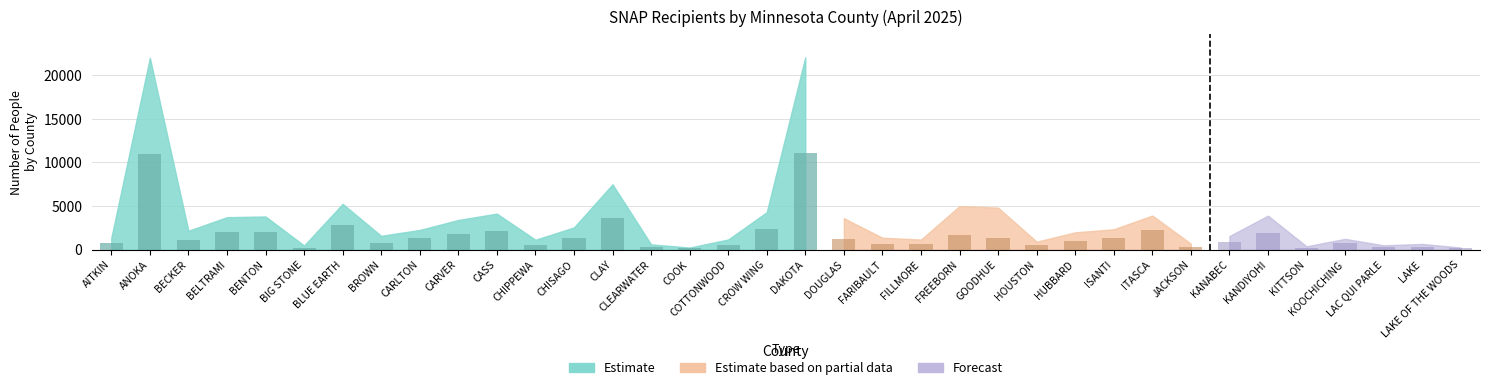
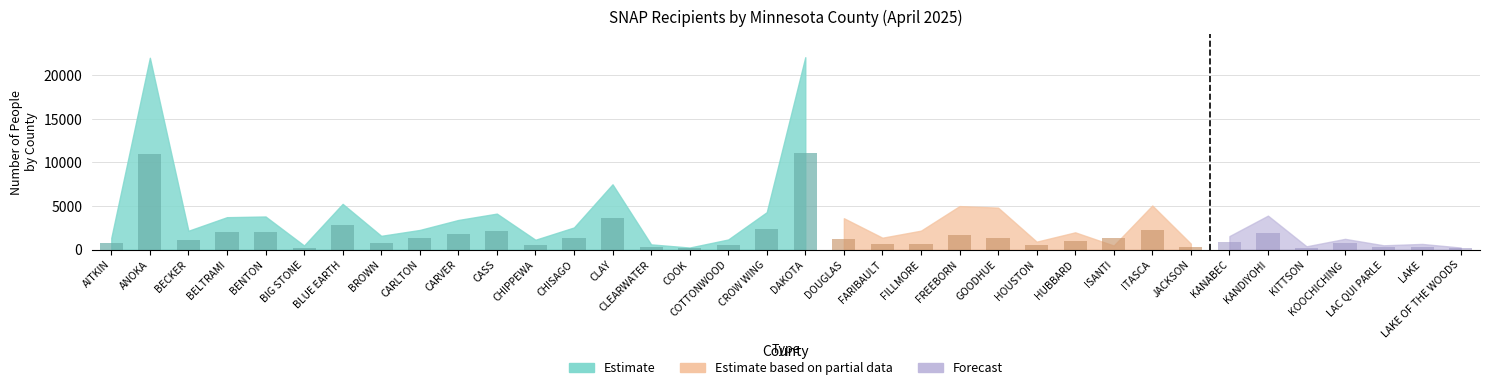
  {
    "Estimate based on partial data": {
      "DOUGLAS": 4000,
      "FARIBAULT": 1000,
-     "FILLMORE": 1000,
+     "FILLMORE": 2000,
      "FREEBORN": 5000,
      "GOODHUE": 5000,
      "HOUSTON": 1000,
      "HUBBARD": 2000,
-     "ISANTI": 2000,
-     "ITASCA": 4000,
+     "ISANTI": 0,
+     "ITASCA": 5000,
      "JACKSON": 1000
    }
  }
